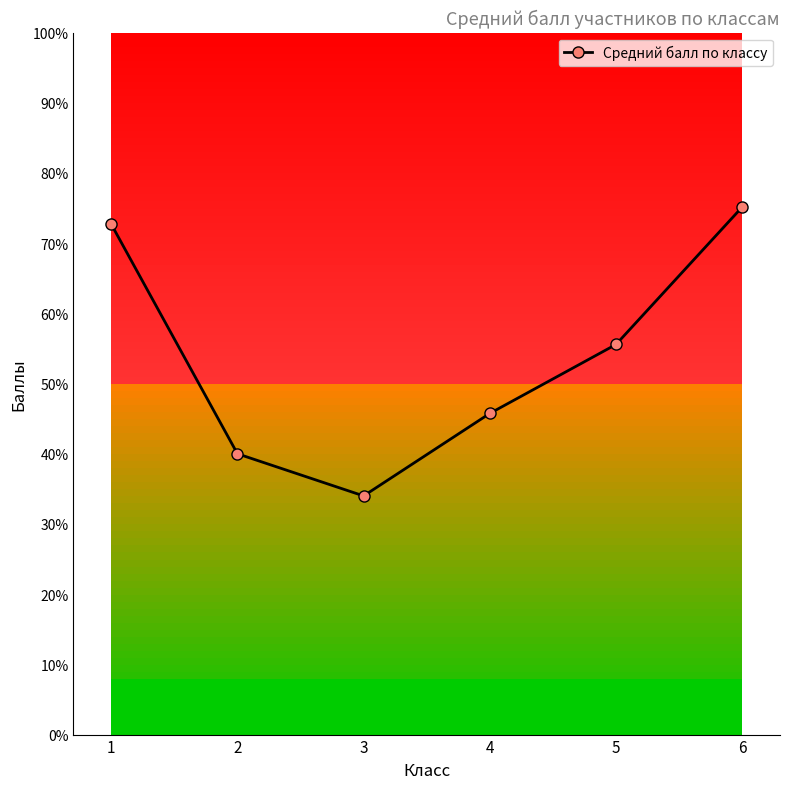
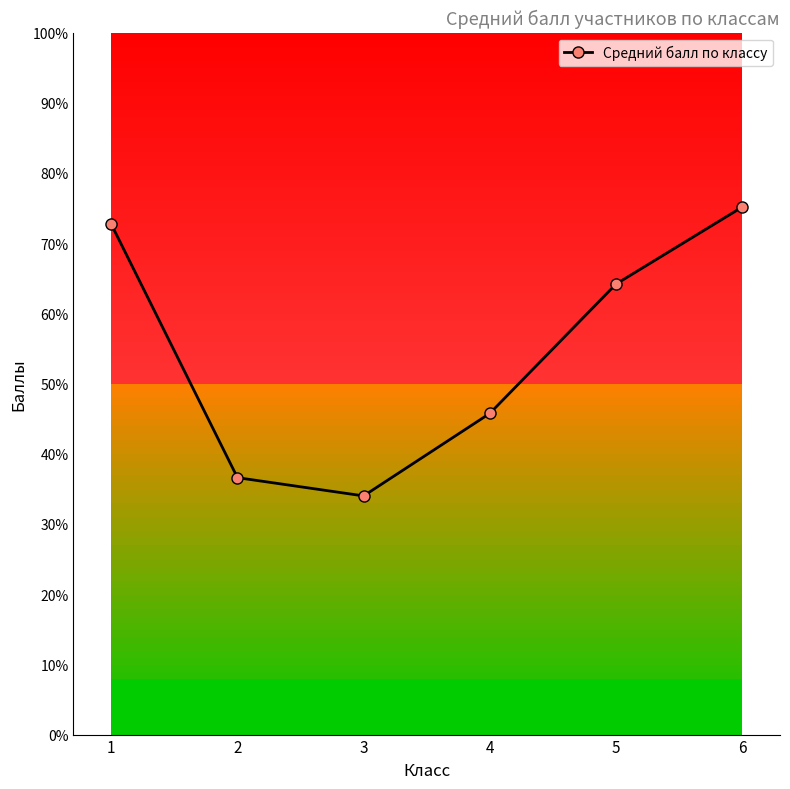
  {
    "1": "73%",
-   "2": "40%",
+   "2": "37%",
    "3": "34%",
    "4": "46%",
-   "5": "56%",
+   "5": "64%",
    "6": "75%"
  }
